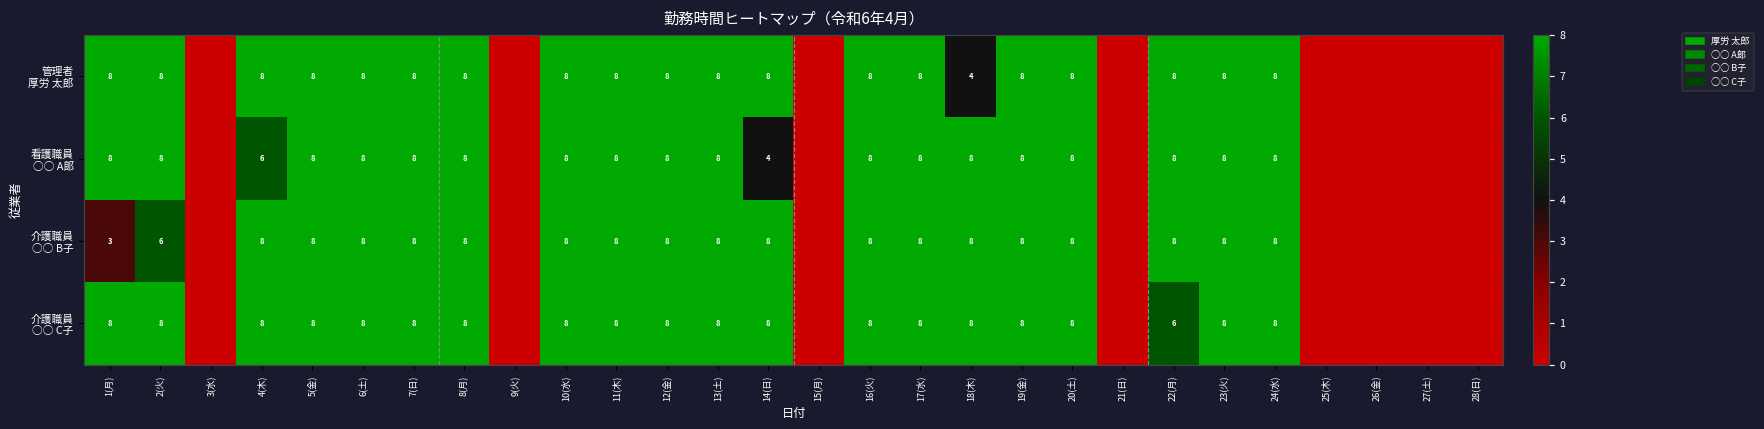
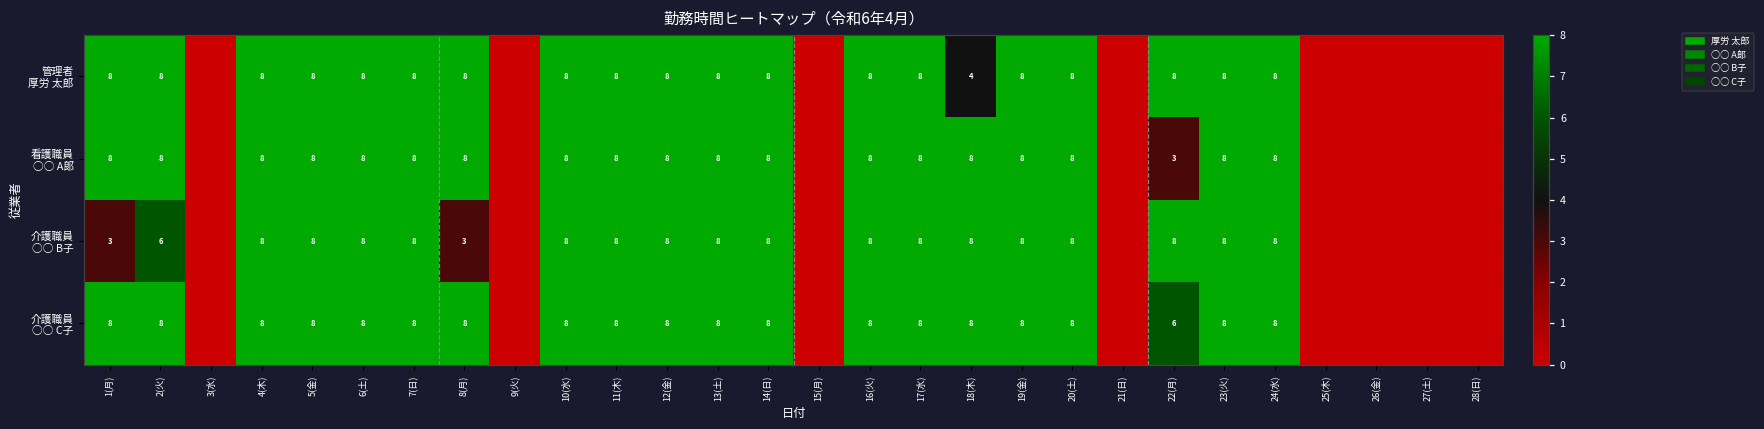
  {
    "管理者 厚労 太郎": {
      "1(月)": 8,
      "2(火)": 8,
      "4(木)": 8,
      "5(金)": 8,
      "6(土)": 8,
      "7(日)": 8,
      "8(月)": 8,
      "10(水)": 8,
      "11(木)": 8,
      "12(金)": 8,
      "13(土)": 8,
      "14(日)": 8,
      "16(火)": 8,
      "17(水)": 8,
      "18(木)": 4,
      "19(金)": 8,
      "20(土)": 8,
      "22(月)": 8,
      "23(火)": 8,
      "24(水)": 8
    },
    "看護職員 ○○ A郞": {
      "1(月)": 8,
      "2(火)": 8,
-     "4(木)": 6,
+     "4(木)": 8,
      "5(金)": 8,
      "6(土)": 8,
      "7(日)": 8,
      "8(月)": 8,
      "10(水)": 8,
      "11(木)": 8,
      "12(金)": 8,
      "13(土)": 8,
-     "14(日)": 4,
+     "14(日)": 8,
      "16(火)": 8,
      "17(水)": 8,
      "18(木)": 8,
      "19(金)": 8,
      "20(土)": 8,
-     "22(月)": 8,
+     "22(月)": 3,
      "23(火)": 8,
      "24(水)": 8
    },
    "介護職員 ○○ B子": {
      "1(月)": 3,
      "2(火)": 6,
      "4(木)": 8,
      "5(金)": 8,
      "6(土)": 8,
      "7(日)": 8,
-     "8(月)": 8,
+     "8(月)": 3,
      "10(水)": 8,
      "11(木)": 8,
      "12(金)": 8,
      "13(土)": 8,
      "14(日)": 8,
      "16(火)": 8,
      "17(水)": 8,
      "18(木)": 8,
      "19(金)": 8,
      "20(土)": 8,
      "22(月)": 8,
      "23(火)": 8,
      "24(水)": 8
    },
    "介護職員 ○○ C子": {
      "1(月)": 8,
      "2(火)": 8,
      "4(木)": 8,
      "5(金)": 8,
      "6(土)": 8,
      "7(日)": 8,
      "8(月)": 8,
      "10(水)": 8,
      "11(木)": 8,
      "12(金)": 8,
      "13(土)": 8,
      "14(日)": 8,
      "16(火)": 8,
      "17(水)": 8,
      "18(木)": 8,
      "19(金)": 8,
      "20(土)": 8,
      "22(月)": 6,
      "23(火)": 8,
      "24(水)": 8
    }
  }
